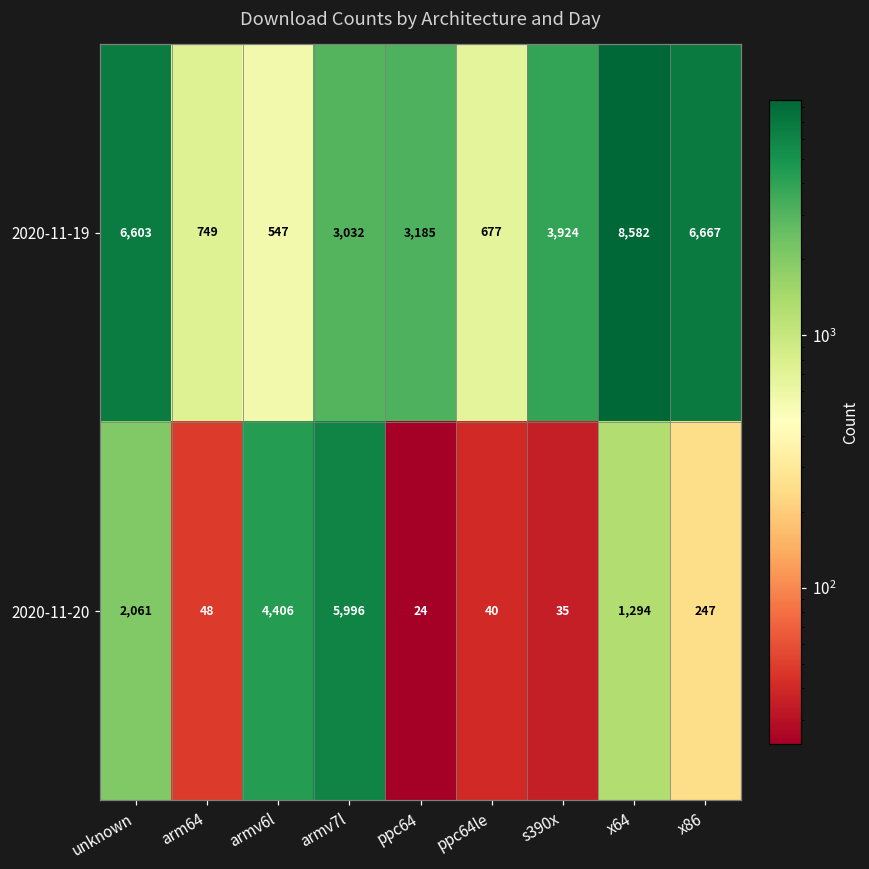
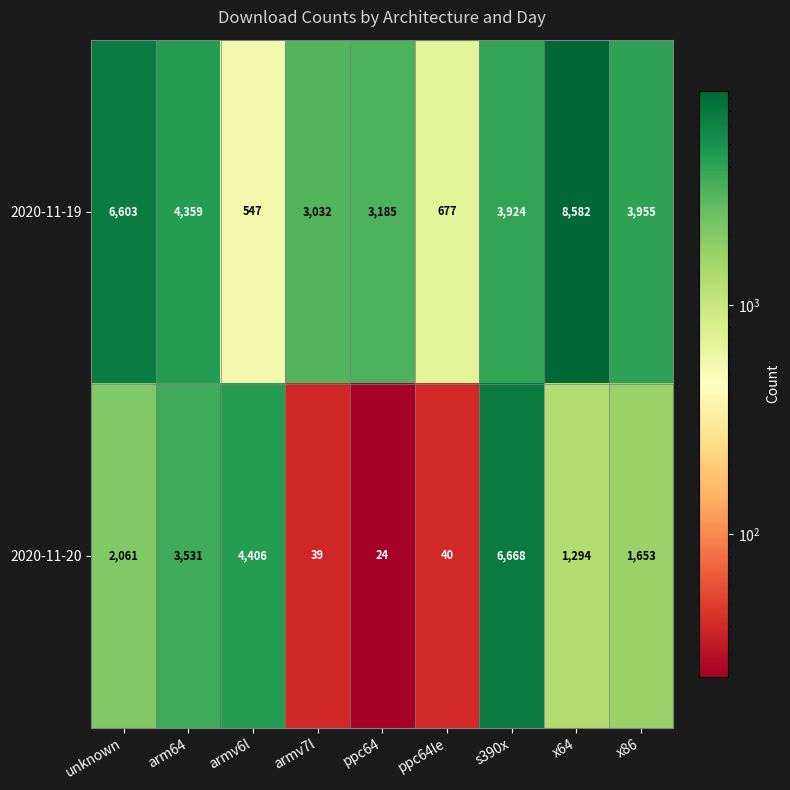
  {
    "2020-11-19": {
      "unknown": "6,603",
-     "arm64": "749",
+     "arm64": "4,359",
      "armv6l": "547",
      "armv7l": "3,032",
      "ppc64": "3,185",
      "ppc64le": "677",
      "s390x": "3,924",
      "x64": "8,582",
-     "x86": "6,667"
+     "x86": "3,955"
    },
    "2020-11-20": {
      "unknown": "2,061",
-     "arm64": "48",
+     "arm64": "3,531",
      "armv6l": "4,406",
-     "armv7l": "5,996",
+     "armv7l": "39",
      "ppc64": "24",
      "ppc64le": "40",
-     "s390x": "35",
+     "s390x": "6,668",
      "x64": "1,294",
-     "x86": "247"
+     "x86": "1,653"
    }
  }
